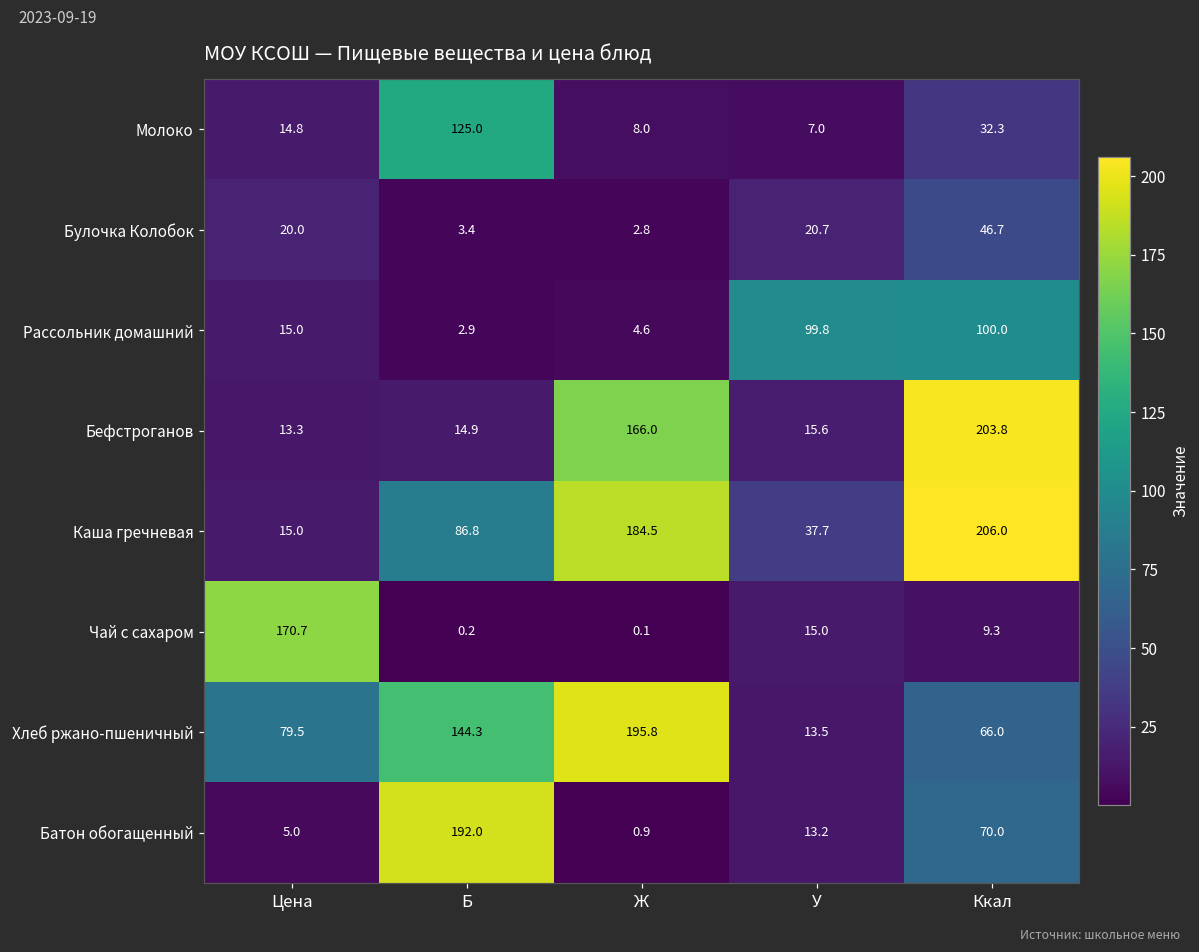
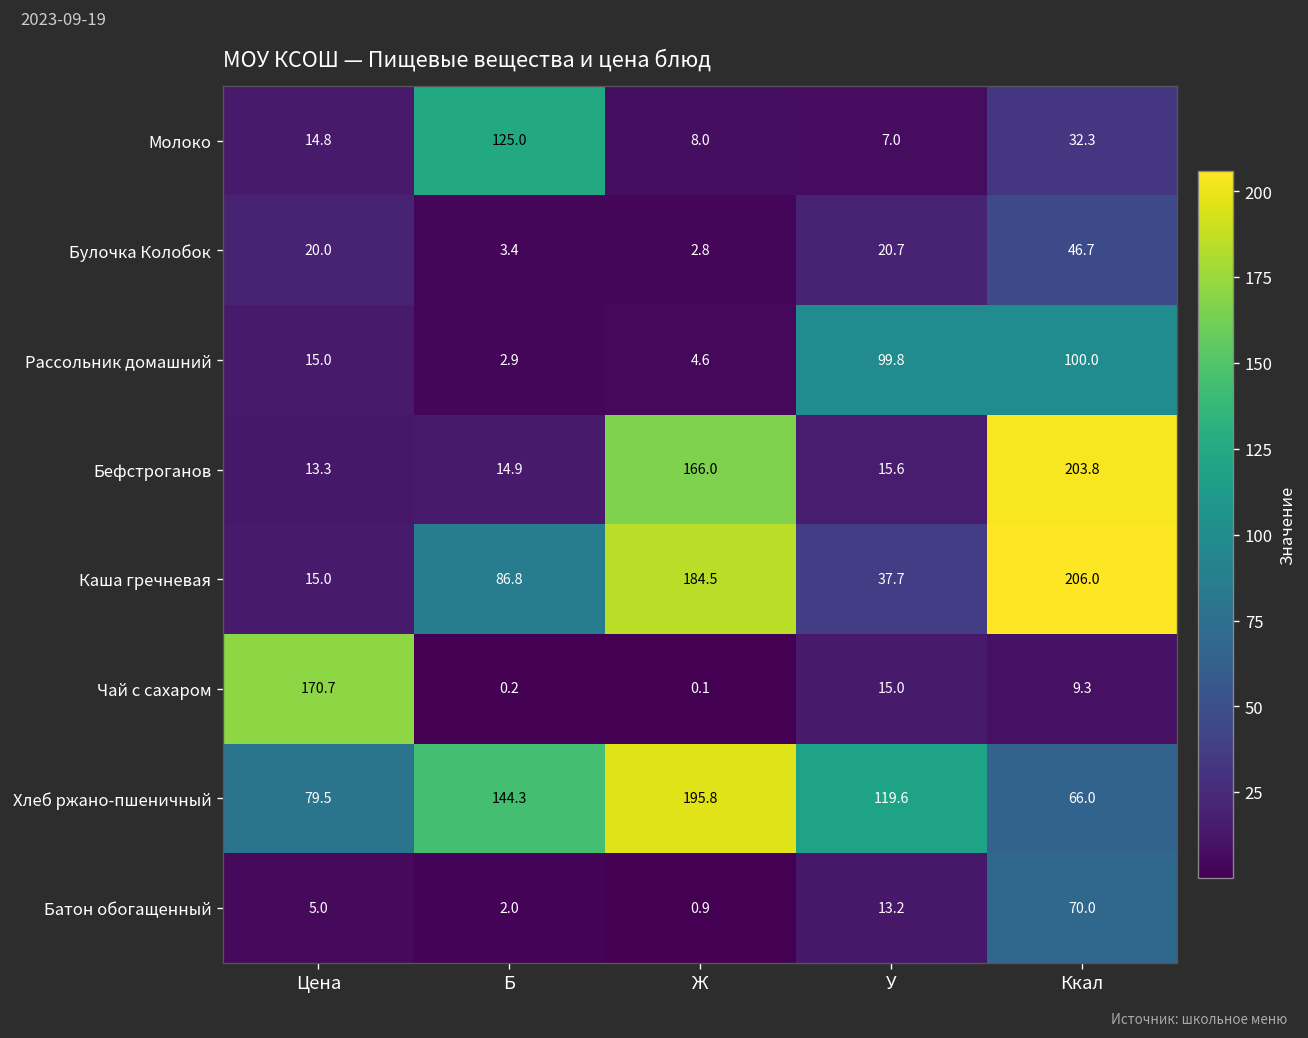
  {
    "Молоко": {
      "Цена": 14.8,
      "Б": 125.0,
      "Ж": 8.0,
      "У": 7.0,
      "Ккал": 32.3
    },
    "Булочка Колобок": {
      "Цена": 20.0,
      "Б": 3.4,
      "Ж": 2.8,
      "У": 20.7,
      "Ккал": 46.7
    },
    "Рассольник домашний": {
      "Цена": 15.0,
      "Б": 2.9,
      "Ж": 4.6,
      "У": 99.8,
      "Ккал": 100.0
    },
    "Бефстроганов": {
      "Цена": 13.3,
      "Б": 14.9,
      "Ж": 166.0,
      "У": 15.6,
      "Ккал": 203.8
    },
    "Каша гречневая": {
      "Цена": 15.0,
      "Б": 86.8,
      "Ж": 184.5,
      "У": 37.7,
      "Ккал": 206.0
    },
    "Чай с сахаром": {
      "Цена": 170.7,
      "Б": 0.2,
      "Ж": 0.1,
      "У": 15.0,
      "Ккал": 9.3
    },
    "Хлеб ржано-пшеничный": {
      "Цена": 79.5,
      "Б": 144.3,
      "Ж": 195.8,
-     "У": 13.5,
+     "У": 119.6,
      "Ккал": 66.0
    },
    "Батон обогащенный": {
      "Цена": 5.0,
-     "Б": 192.0,
+     "Б": 2.0,
      "Ж": 0.9,
      "У": 13.2,
      "Ккал": 70.0
    }
  }
